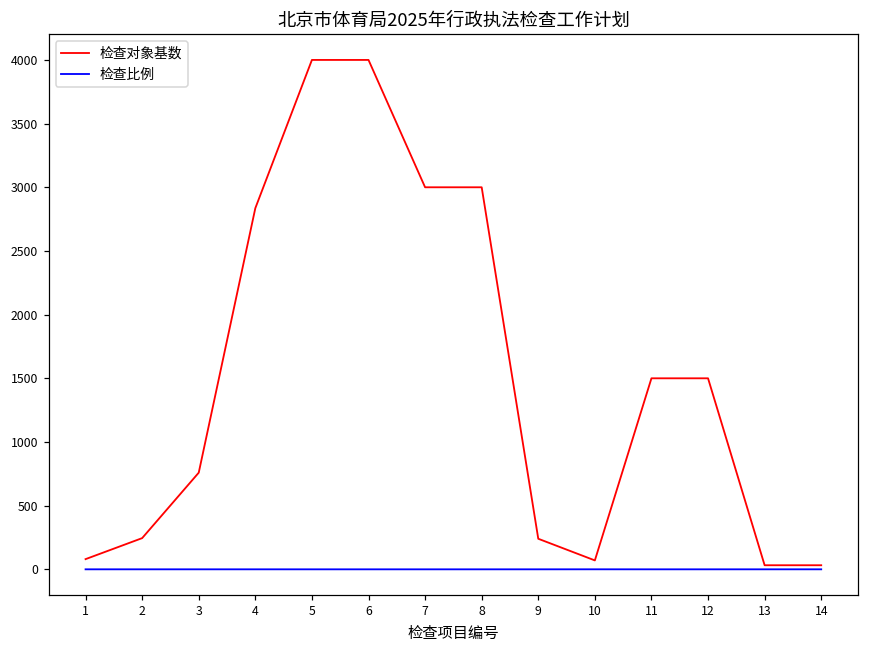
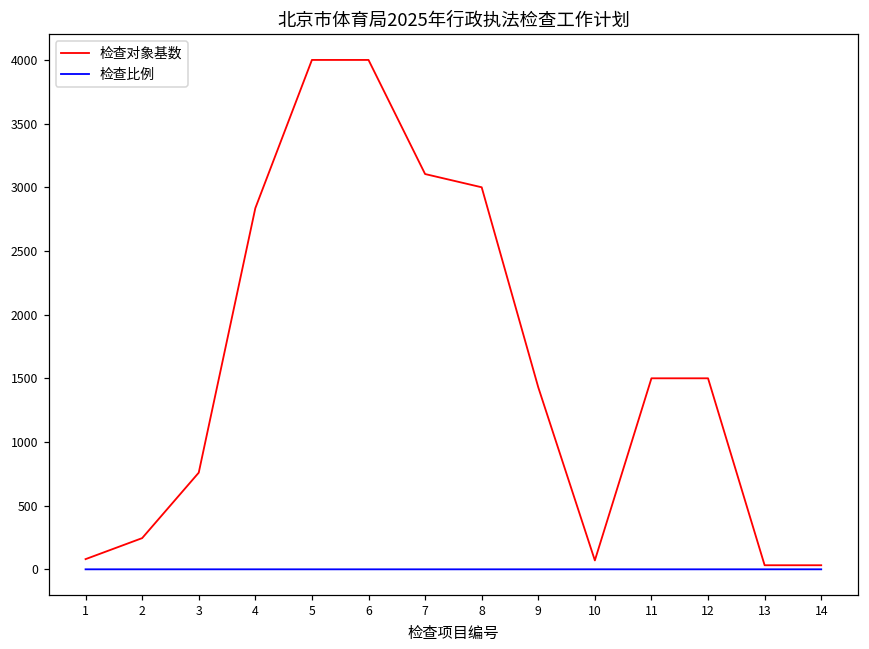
  {
    "检查对象基数": {
      "1": 80,
      "2": 250,
      "3": 760,
      "4": 2840,
      "5": 4000,
      "6": 4000,
-     "7": 3000,
+     "7": 3100,
      "8": 3000,
-     "9": 240,
+     "9": 1430,
      "10": 70,
      "11": 1500,
      "12": 1500,
      "13": 30,
      "14": 30
    },
    "检查比例": {
      "1": 0,
      "2": 0,
      "3": 0,
      "4": 0,
      "5": 0,
      "6": 0,
      "7": 0,
      "8": 0,
      "9": 0,
      "10": 0,
      "11": 0,
      "12": 0,
      "13": 0,
      "14": 0
    }
  }
